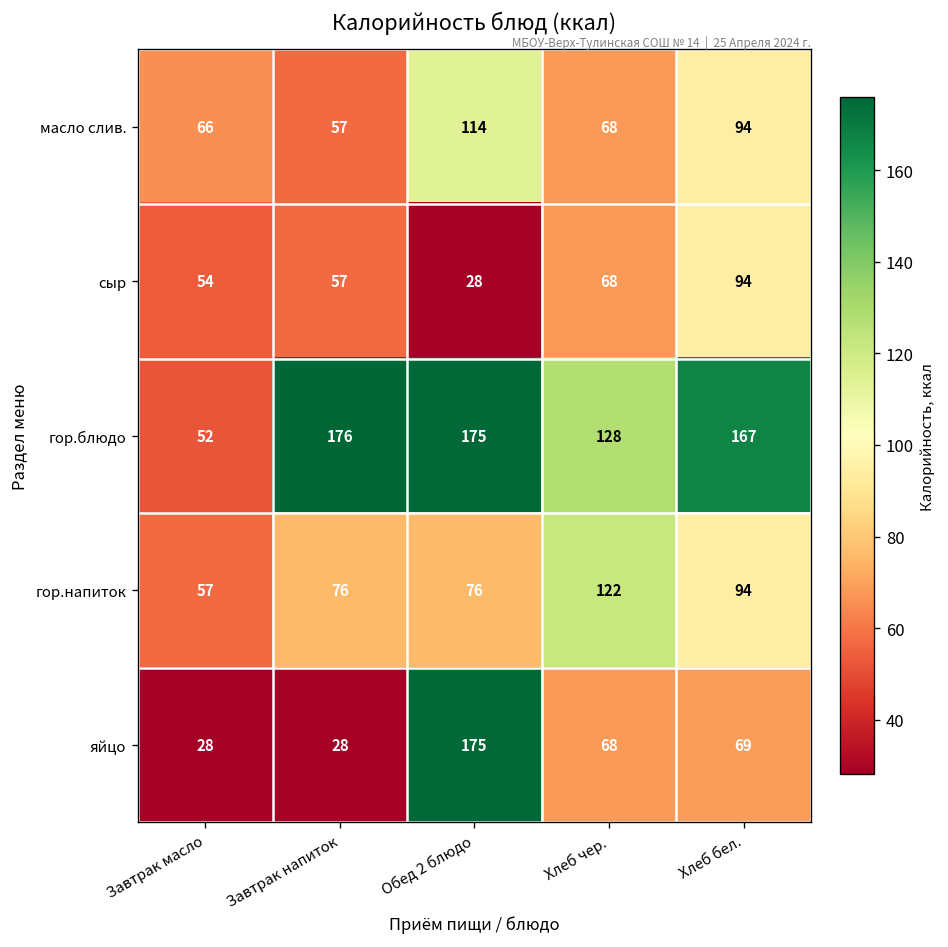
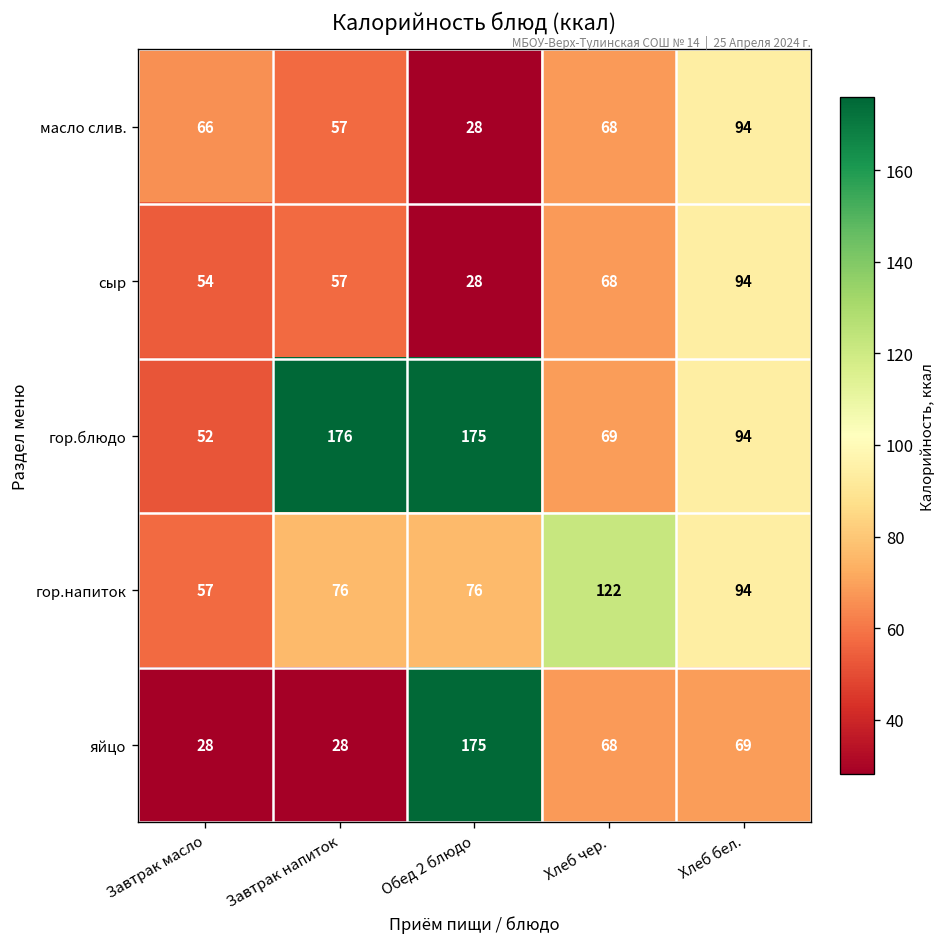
  {
    "масло слив.": {
      "Завтрак масло": 66,
      "Завтрак напиток": 57,
-     "Обед 2 блюдо": 114,
+     "Обед 2 блюдо": 28,
      "Хлеб чер.": 68,
      "Хлеб бел.": 94
    },
    "сыр": {
      "Завтрак масло": 54,
      "Завтрак напиток": 57,
      "Обед 2 блюдо": 28,
      "Хлеб чер.": 68,
      "Хлеб бел.": 94
    },
    "гор.блюдо": {
      "Завтрак масло": 52,
      "Завтрак напиток": 176,
      "Обед 2 блюдо": 175,
-     "Хлеб чер.": 128,
-     "Хлеб бел.": 167
+     "Хлеб чер.": 69,
+     "Хлеб бел.": 94
    },
    "гор.напиток": {
      "Завтрак масло": 57,
      "Завтрак напиток": 76,
      "Обед 2 блюдо": 76,
      "Хлеб чер.": 122,
      "Хлеб бел.": 94
    },
    "яйцо": {
      "Завтрак масло": 28,
      "Завтрак напиток": 28,
      "Обед 2 блюдо": 175,
      "Хлеб чер.": 68,
      "Хлеб бел.": 69
    }
  }
